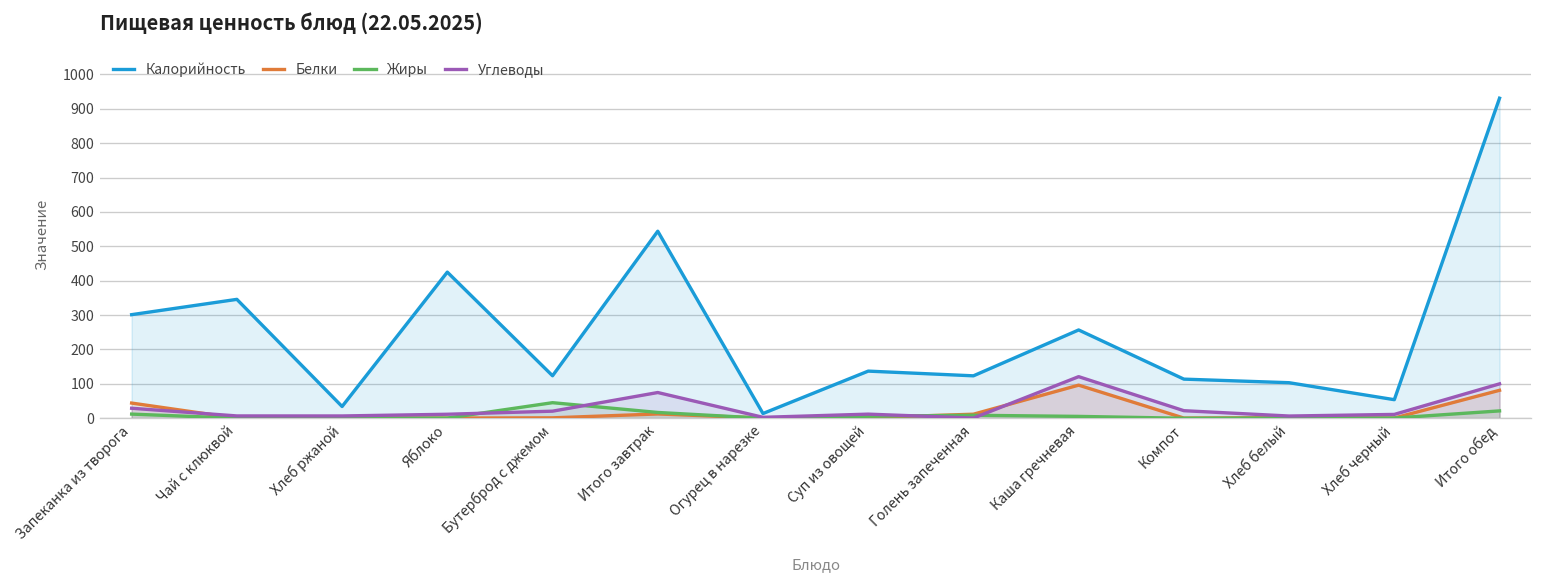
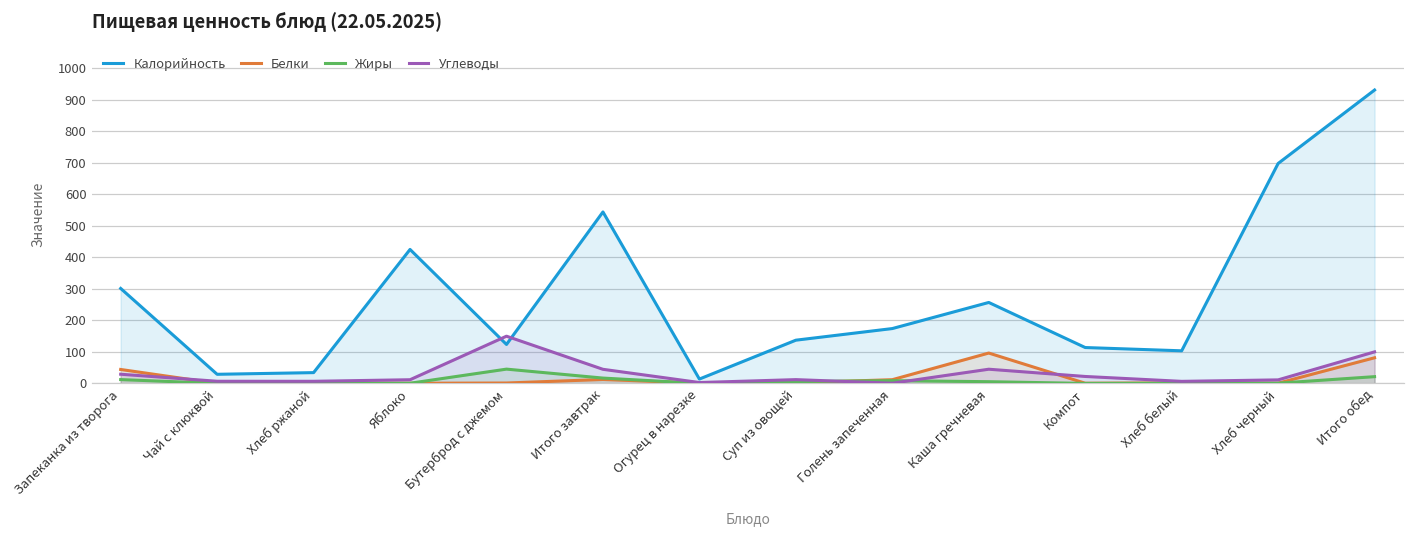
  {
    "Калорийность": {
      "Запеканка из творога": 300,
-     "Чай с клюквой": 350,
+     "Чай с клюквой": 30,
      "Хлеб ржаной": 30,
      "Яблоко": 430,
      "Бутерброд с джемом": 120,
      "Итого завтрак": 540,
      "Огурец в нарезке": 10,
      "Суп из овощей": 140,
-     "Голень запеченная": 120,
+     "Голень запеченная": 170,
      "Каша гречневая": 260,
      "Компот": 110,
      "Хлеб белый": 100,
-     "Хлеб черный": 50,
+     "Хлеб черный": 700,
      "Итого обед": 930
    },
    "Белки": {
      "Запеканка из творога": 40,
      "Бутерброд с джемом": 0,
      "Каша гречневая": 100,
      "Итого обед": 80
    },
    "Жиры": {
      "Запеканка из творога": 10,
      "Бутерброд с джемом": 50,
      "Каша гречневая": 10,
      "Итого обед": 20
    },
    "Углеводы": {
      "Запеканка из творога": 30,
      "Яблоко": 10,
-     "Бутерброд с джемом": 20,
-     "Итого завтрак": 70,
-     "Каша гречневая": 120,
+     "Бутерброд с джемом": 150,
+     "Итого завтрак": 40,
+     "Каша гречневая": 50,
      "Компот": 20,
      "Хлеб черный": 10,
      "Итого обед": 100
    }
  }
